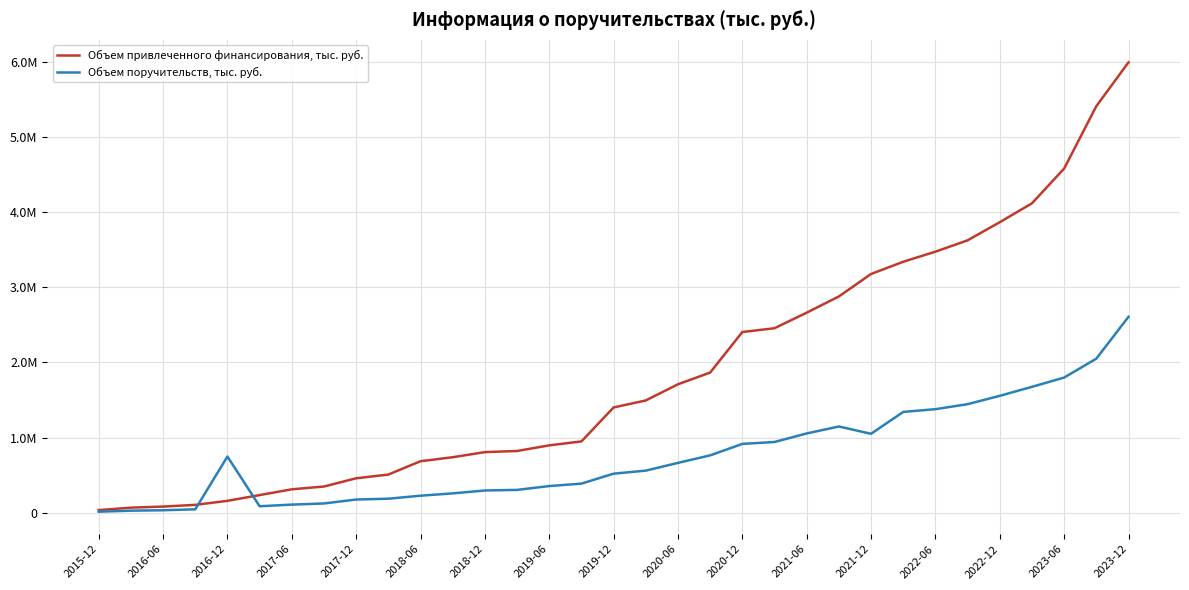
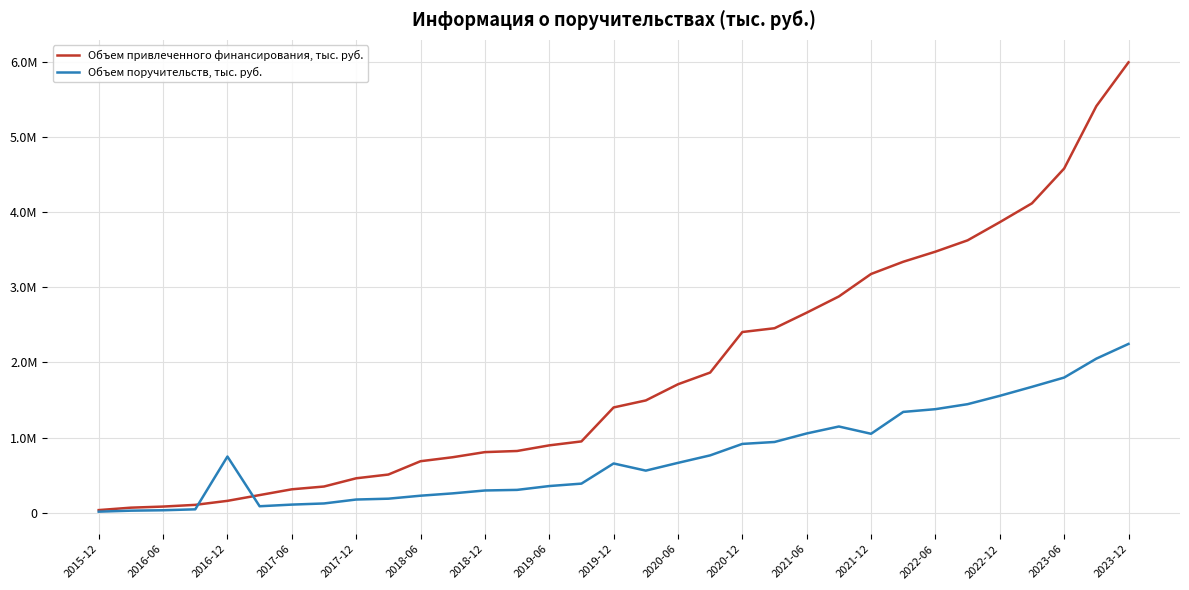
  {
    "Объем привлеченного финансирования, тыс. руб.": {
      "2016-06": 100000,
      "2016-12": 200000,
      "2017-06": 300000,
      "2017-12": 500000,
      "2018-06": 700000,
      "2018-12": 800000,
      "2019-06": 900000,
      "2019-12": 1400000,
      "2020-06": 1700000,
      "2020-12": 2400000,
      "2021-06": 2700000,
      "2021-12": 3200000,
      "2022-06": 3500000,
      "2022-12": 3900000,
      "2023-06": 4600000,
      "2023-12": 6000000
    },
    "Объем поручительств, тыс. руб.": {
      "2016-06": 0,
      "2016-12": 700000,
      "2017-06": 100000,
      "2017-12": 200000,
      "2018-06": 200000,
      "2018-12": 300000,
      "2019-06": 400000,
-     "2019-12": 500000,
+     "2019-12": 700000,
      "2020-06": 700000,
      "2020-12": 900000,
      "2021-06": 1100000,
      "2021-12": 1100000,
      "2022-06": 1400000,
      "2022-12": 1600000,
      "2023-06": 1800000,
-     "2023-12": 2600000
+     "2023-12": 2200000
    }
  }
